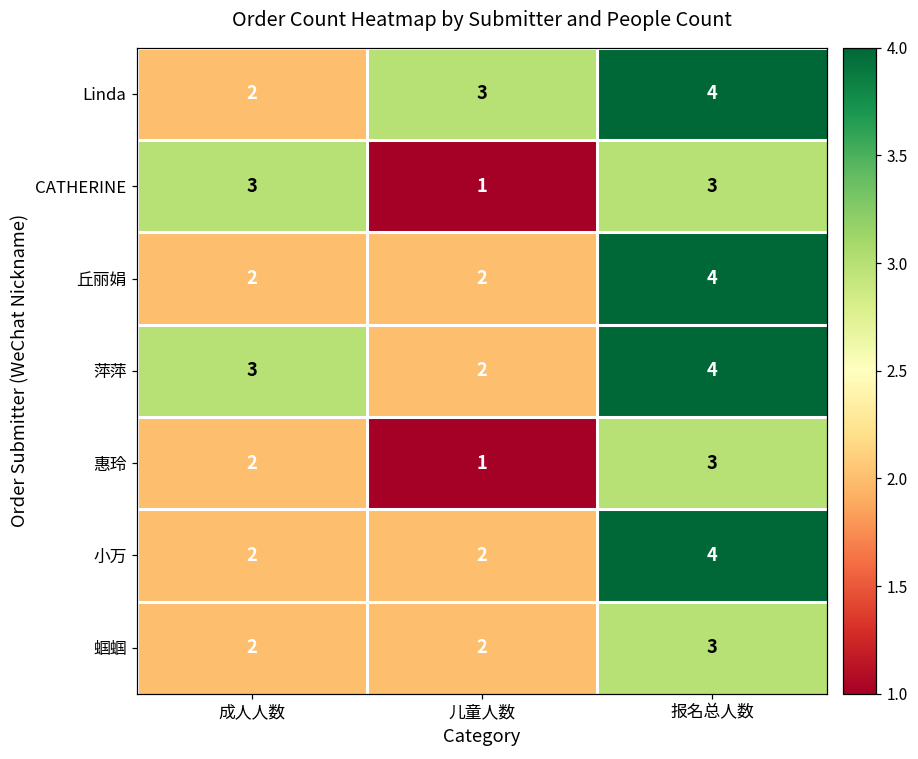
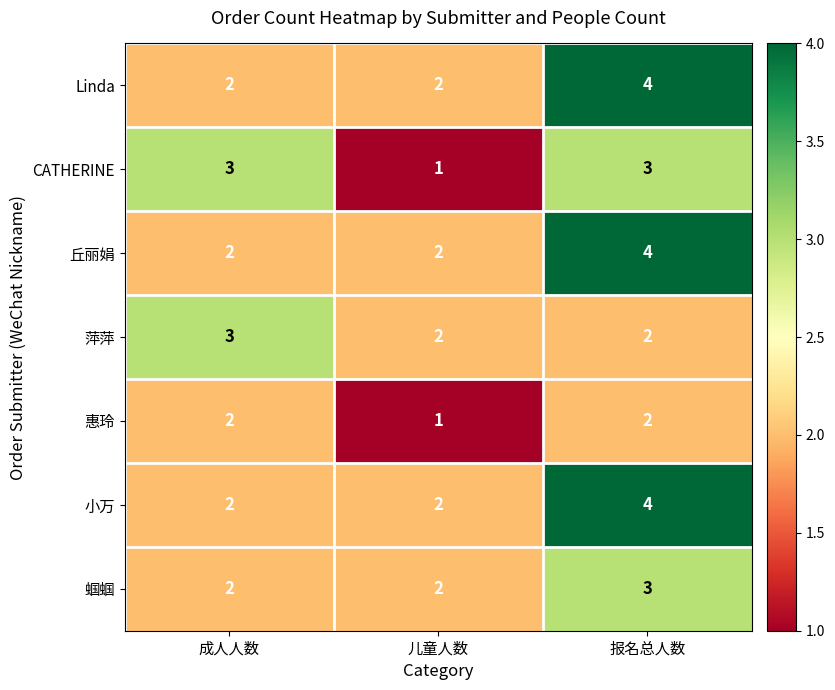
  {
    "Linda": {
      "成人人数": 2,
-     "儿童人数": 3,
+     "儿童人数": 2,
      "报名总人数": 4
    },
    "CATHERINE": {
      "成人人数": 3,
      "儿童人数": 1,
      "报名总人数": 3
    },
    "丘丽娟": {
      "成人人数": 2,
      "儿童人数": 2,
      "报名总人数": 4
    },
    "萍萍": {
      "成人人数": 3,
      "儿童人数": 2,
-     "报名总人数": 4
+     "报名总人数": 2
    },
    "惠玲": {
      "成人人数": 2,
      "儿童人数": 1,
-     "报名总人数": 3
+     "报名总人数": 2
    },
    "小万": {
      "成人人数": 2,
      "儿童人数": 2,
      "报名总人数": 4
    },
    "蝈蝈": {
      "成人人数": 2,
      "儿童人数": 2,
      "报名总人数": 3
    }
  }
